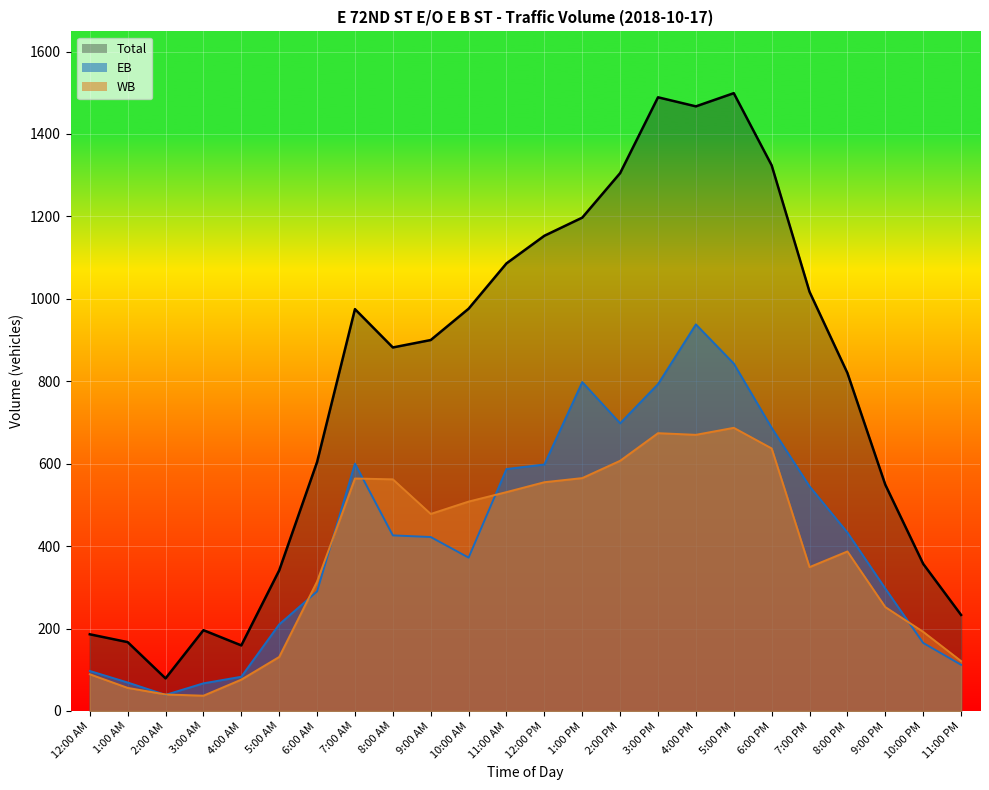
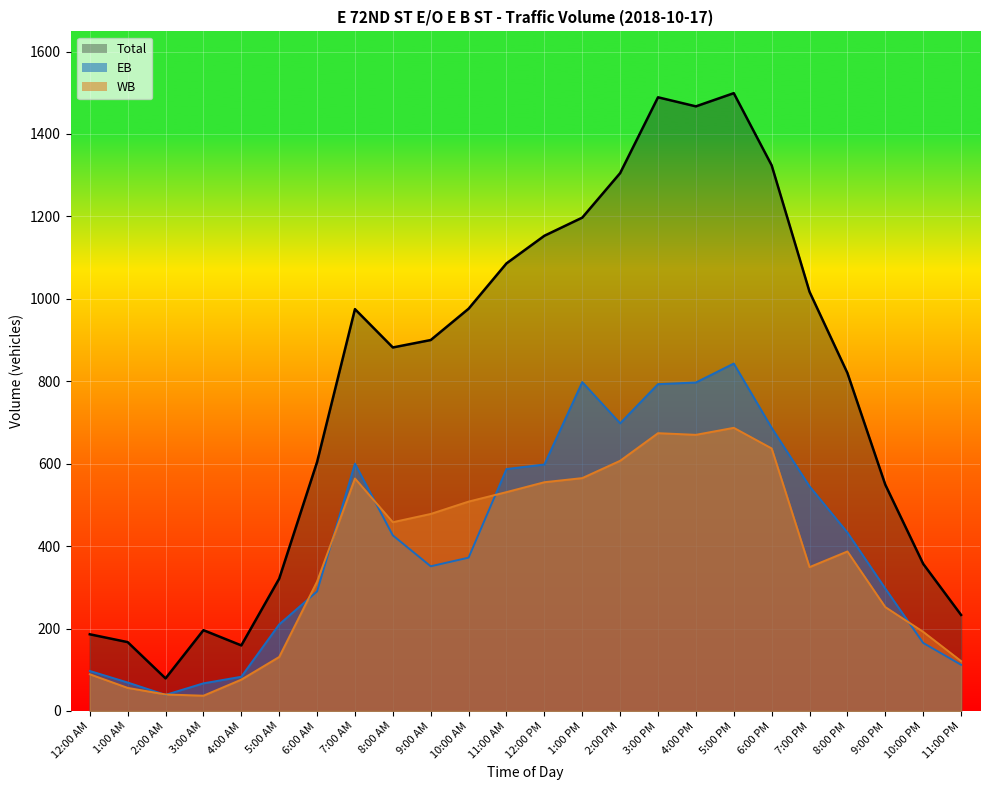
  {
    "Total": {
      "12:00 AM": 190,
      "1:00 AM": 170,
      "2:00 AM": 80,
      "3:00 AM": 200,
      "4:00 AM": 160,
-     "5:00 AM": 340,
+     "5:00 AM": 320,
      "6:00 AM": 600,
      "7:00 AM": 980,
      "8:00 AM": 880,
      "9:00 AM": 900,
      "10:00 AM": 980,
      "11:00 AM": 1090,
      "12:00 PM": 1150,
      "1:00 PM": 1200,
      "2:00 PM": 1310,
      "3:00 PM": 1490,
      "4:00 PM": 1470,
      "5:00 PM": 1500,
      "6:00 PM": 1320,
      "7:00 PM": 1020,
      "8:00 PM": 820,
      "9:00 PM": 550,
      "10:00 PM": 360,
      "11:00 PM": 230
    },
    "EB": {
      "12:00 AM": 100,
      "1:00 AM": 70,
      "3:00 AM": 70,
      "4:00 AM": 80,
      "5:00 AM": 210,
      "6:00 AM": 290,
      "7:00 AM": 600,
      "8:00 AM": 430,
-     "9:00 AM": 420,
+     "9:00 AM": 350,
      "10:00 AM": 370,
      "11:00 AM": 590,
      "12:00 PM": 600,
      "1:00 PM": 800,
      "2:00 PM": 700,
      "3:00 PM": 790,
-     "4:00 PM": 940,
+     "4:00 PM": 800,
      "5:00 PM": 840,
      "6:00 PM": 690,
      "7:00 PM": 550,
      "8:00 PM": 430,
      "9:00 PM": 300,
      "10:00 PM": 170,
      "11:00 PM": 110
    },
    "WB": {
      "12:00 AM": 90,
      "1:00 AM": 60,
      "3:00 AM": 40,
      "4:00 AM": 80,
      "5:00 AM": 130,
      "6:00 AM": 310,
      "7:00 AM": 560,
-     "8:00 AM": 560,
+     "8:00 AM": 460,
      "9:00 AM": 480,
      "10:00 AM": 510,
      "11:00 AM": 530,
      "12:00 PM": 560,
      "1:00 PM": 570,
      "2:00 PM": 610,
      "3:00 PM": 670,
      "4:00 PM": 670,
      "5:00 PM": 690,
      "6:00 PM": 640,
      "7:00 PM": 350,
      "8:00 PM": 390,
      "9:00 PM": 250,
      "10:00 PM": 190,
      "11:00 PM": 120
    }
  }
